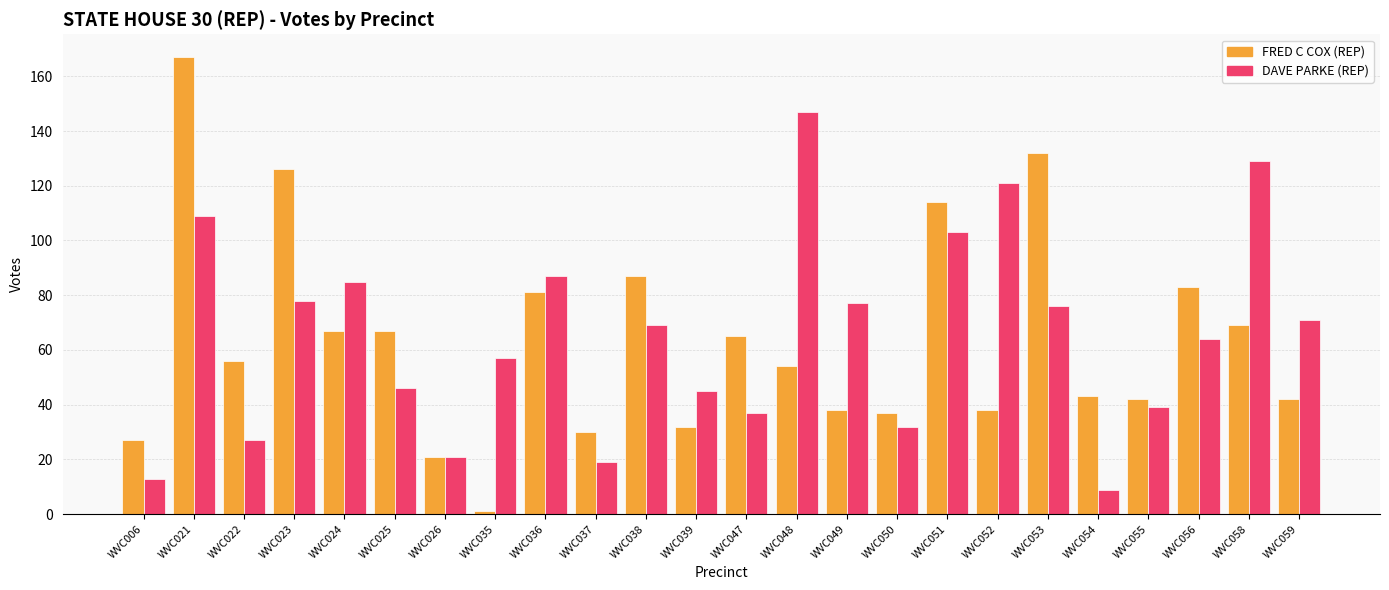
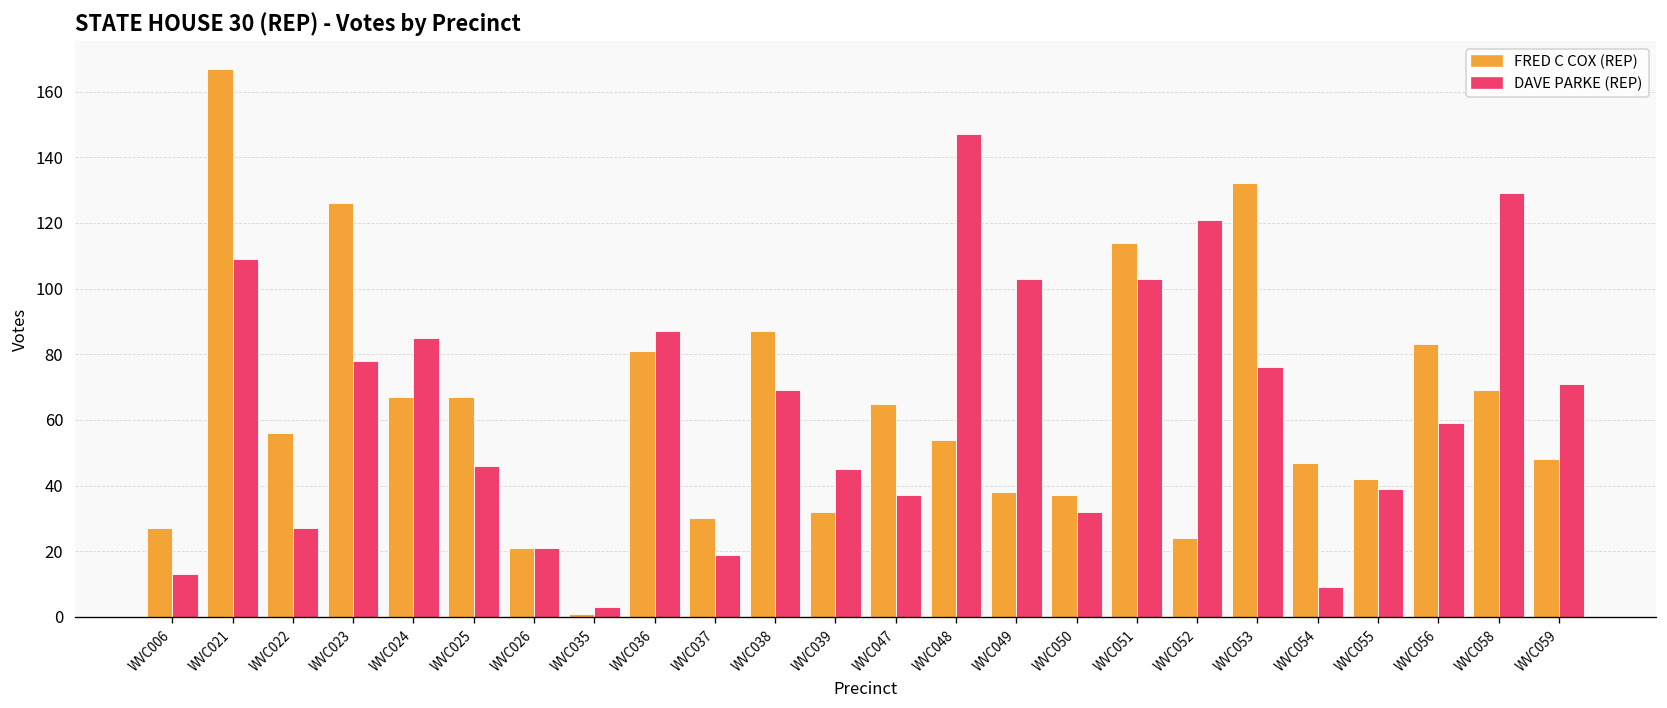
  {
    "FRED C COX (REP)": {
      "WVC006": 27,
      "WVC021": 167,
      "WVC022": 56,
      "WVC023": 126,
      "WVC024": 67,
      "WVC025": 67,
      "WVC026": 21,
      "WVC035": 1,
      "WVC036": 81,
      "WVC037": 30,
      "WVC038": 87,
      "WVC039": 32,
      "WVC047": 65,
      "WVC048": 54,
      "WVC049": 38,
      "WVC050": 37,
      "WVC051": 114,
-     "WVC052": 38,
+     "WVC052": 24,
      "WVC053": 132,
-     "WVC054": 43,
+     "WVC054": 47,
      "WVC055": 42,
      "WVC056": 83,
      "WVC058": 69,
-     "WVC059": 42
+     "WVC059": 48
    },
    "DAVE PARKE (REP)": {
      "WVC006": 13,
      "WVC021": 109,
      "WVC022": 27,
      "WVC023": 78,
      "WVC024": 85,
      "WVC025": 46,
      "WVC026": 21,
-     "WVC035": 57,
+     "WVC035": 3,
      "WVC036": 87,
      "WVC037": 19,
      "WVC038": 69,
      "WVC039": 45,
      "WVC047": 37,
      "WVC048": 147,
-     "WVC049": 77,
+     "WVC049": 103,
      "WVC050": 32,
      "WVC051": 103,
      "WVC052": 121,
      "WVC053": 76,
      "WVC054": 9,
      "WVC055": 39,
-     "WVC056": 64,
+     "WVC056": 59,
      "WVC058": 129,
      "WVC059": 71
    }
  }
